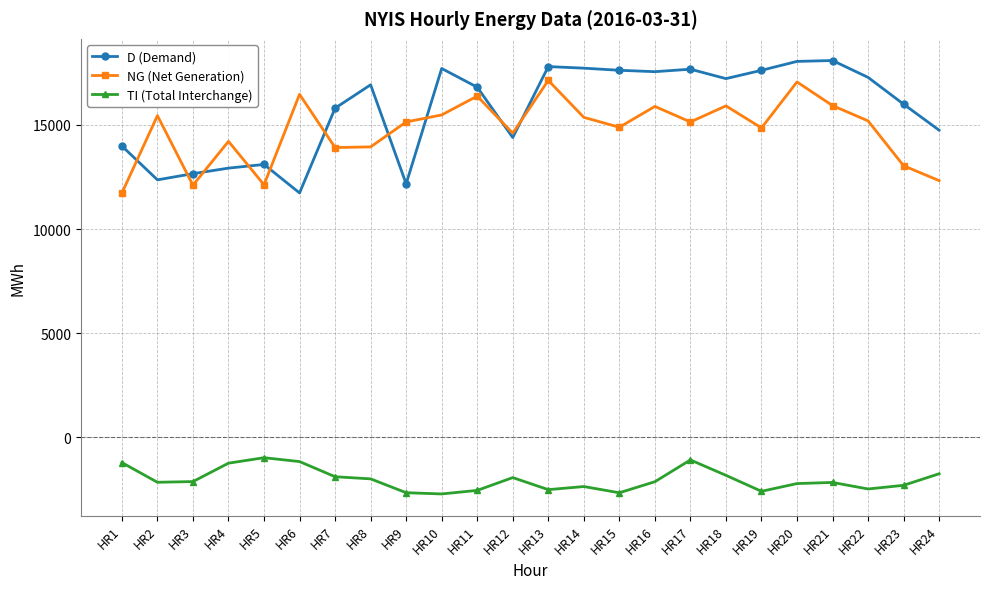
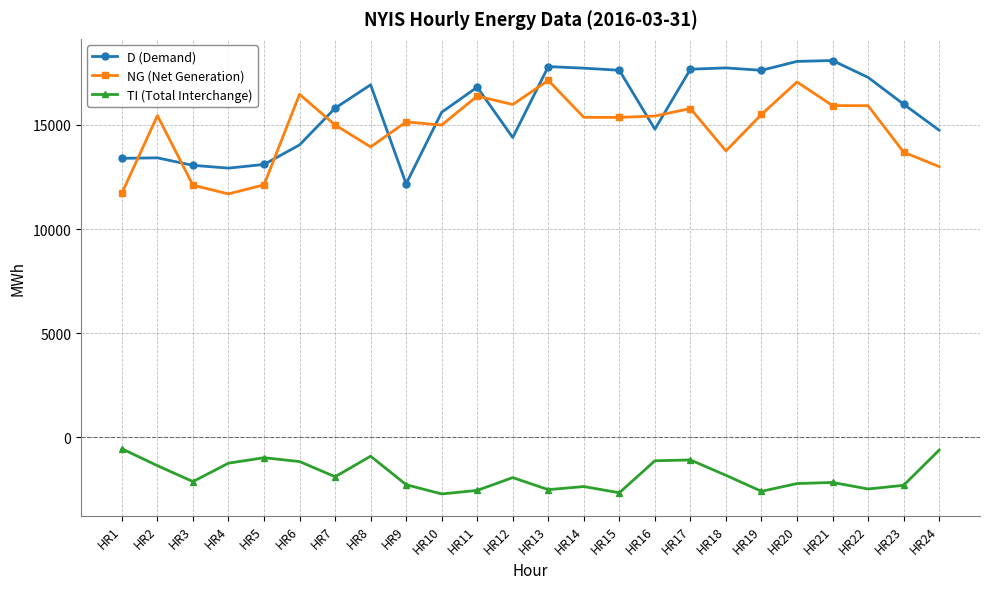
  {
    "D (Demand)": {
-     "HR1": 14000,
-     "HR2": 12400,
-     "HR3": 12700,
+     "HR1": 13400,
+     "HR2": 13400,
+     "HR3": 13100,
      "HR4": 12900,
      "HR5": 13100,
-     "HR6": 11700,
+     "HR6": 14000,
      "HR7": 15800,
      "HR8": 16900,
      "HR9": 12200,
-     "HR10": 17700,
+     "HR10": 15600,
      "HR11": 16800,
      "HR12": 14400,
      "HR13": 17800,
      "HR14": 17700,
      "HR15": 17600,
-     "HR16": 17600,
+     "HR16": 14800,
      "HR17": 17700,
-     "HR18": 17200,
+     "HR18": 17700,
      "HR19": 17600,
      "HR20": 18000,
      "HR21": 18100,
      "HR22": 17300,
      "HR23": 16000,
      "HR24": 14700
    },
    "NG (Net Generation)": {
      "HR1": 11700,
      "HR2": 15400,
      "HR3": 12100,
-     "HR4": 14200,
+     "HR4": 11700,
      "HR5": 12100,
      "HR6": 16500,
-     "HR7": 13900,
+     "HR7": 15000,
      "HR8": 13900,
      "HR9": 15100,
-     "HR10": 15500,
+     "HR10": 15000,
      "HR11": 16400,
-     "HR12": 14600,
+     "HR12": 16000,
      "HR13": 17100,
      "HR14": 15400,
-     "HR15": 14900,
-     "HR16": 15900,
-     "HR17": 15100,
-     "HR18": 15900,
-     "HR19": 14900,
+     "HR15": 15400,
+     "HR16": 15400,
+     "HR17": 15800,
+     "HR18": 13800,
+     "HR19": 15500,
      "HR20": 17100,
      "HR21": 15900,
-     "HR22": 15200,
-     "HR23": 13000,
-     "HR24": 12300
+     "HR22": 15900,
+     "HR23": 13700,
+     "HR24": 13000
    },
    "TI (Total Interchange)": {
-     "HR1": -1200,
-     "HR2": -2200,
+     "HR1": -500,
+     "HR2": -1400,
      "HR3": -2100,
      "HR4": -1200,
      "HR5": -1000,
      "HR6": -1200,
      "HR7": -1900,
-     "HR8": -2000,
-     "HR9": -2700,
+     "HR8": -900,
+     "HR9": -2300,
      "HR10": -2700,
      "HR11": -2500,
      "HR12": -1900,
      "HR13": -2500,
      "HR14": -2400,
      "HR15": -2700,
-     "HR16": -2100,
+     "HR16": -1100,
      "HR17": -1100,
      "HR18": -1800,
      "HR19": -2600,
      "HR20": -2200,
      "HR21": -2200,
      "HR22": -2500,
      "HR23": -2300,
-     "HR24": -1700
+     "HR24": -600
    }
  }
